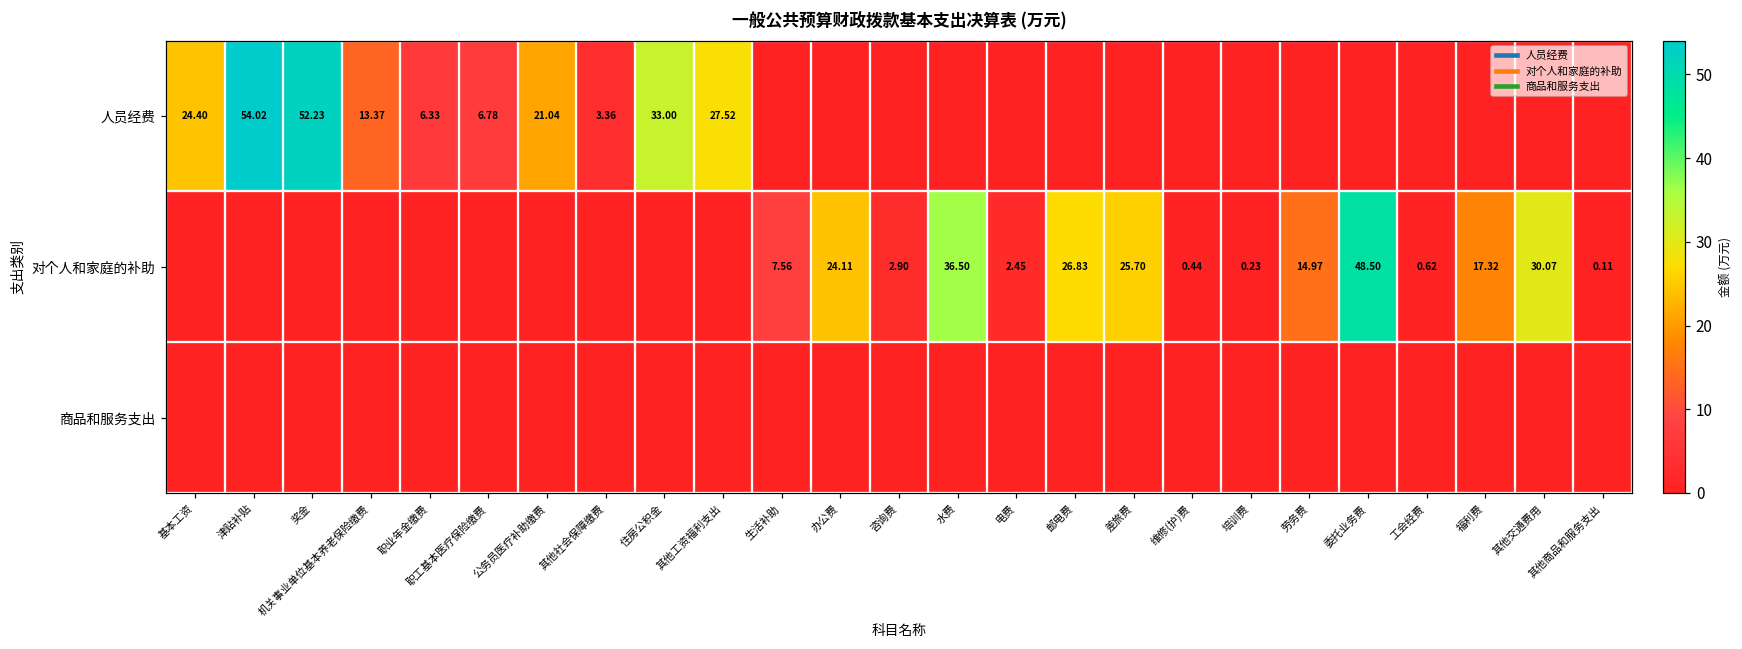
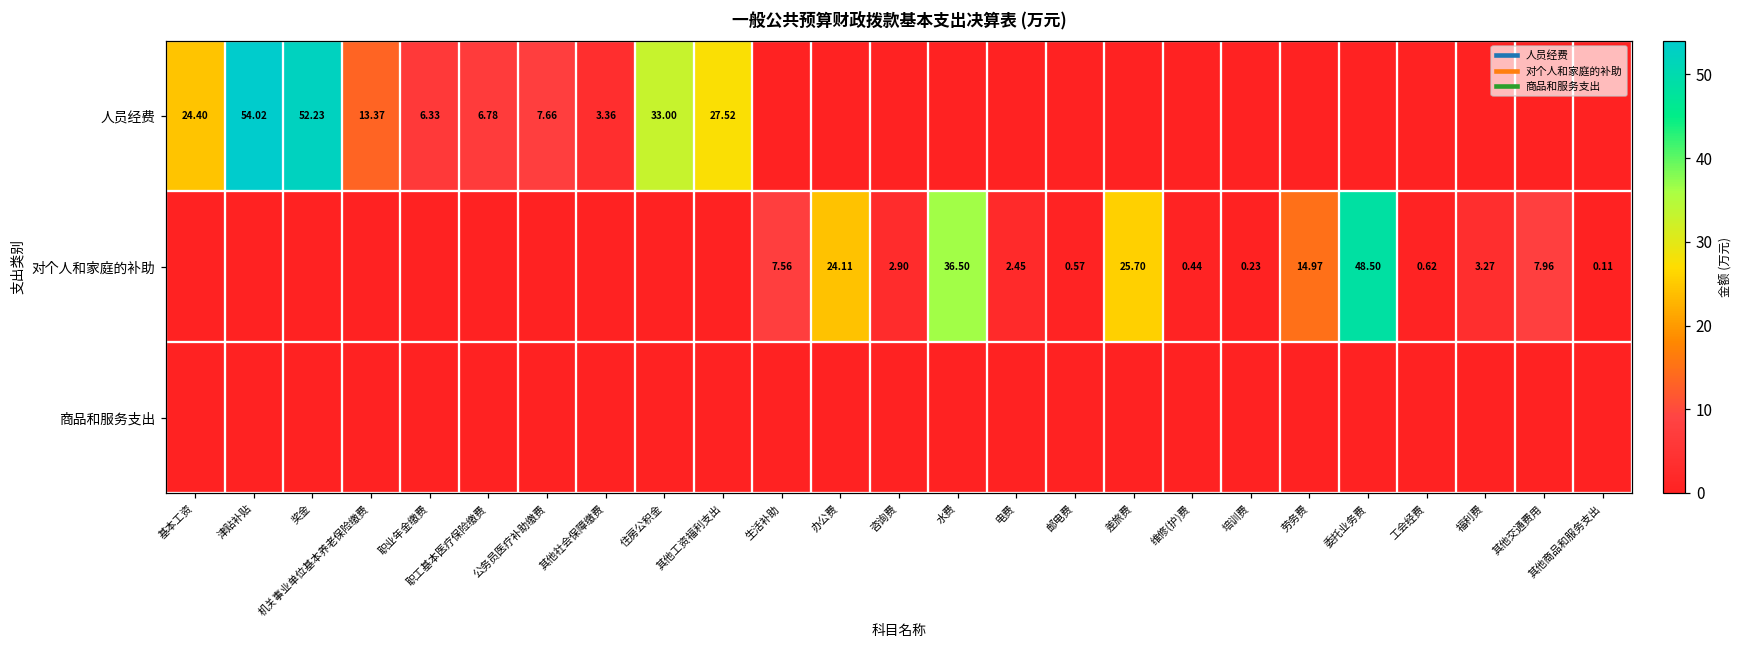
  {
    "人员经费": {
      "基本工资": 24.40,
      "津贴补贴": 54.02,
      "奖金": 52.23,
      "机关事业单位基本养老保险缴费": 13.37,
      "职业年金缴费": 6.33,
      "职工基本医疗保险缴费": 6.78,
-     "公务员医疗补助缴费": 21.04,
+     "公务员医疗补助缴费": 7.66,
      "其他社会保障缴费": 3.36,
      "住房公积金": 33.00,
      "其他工资福利支出": 27.52
    },
    "对个人和家庭的补助": {
      "生活补助": 7.56,
      "办公费": 24.11,
      "咨询费": 2.90,
      "水费": 36.50,
      "电费": 2.45,
-     "邮电费": 26.83,
+     "邮电费": 0.57,
      "差旅费": 25.70,
      "维修(护)费": 0.44,
      "培训费": 0.23,
      "劳务费": 14.97,
      "委托业务费": 48.50,
      "工会经费": 0.62,
-     "福利费": 17.32,
-     "其他交通费用": 30.07,
+     "福利费": 3.27,
+     "其他交通费用": 7.96,
      "其他商品和服务支出": 0.11
    }
  }
